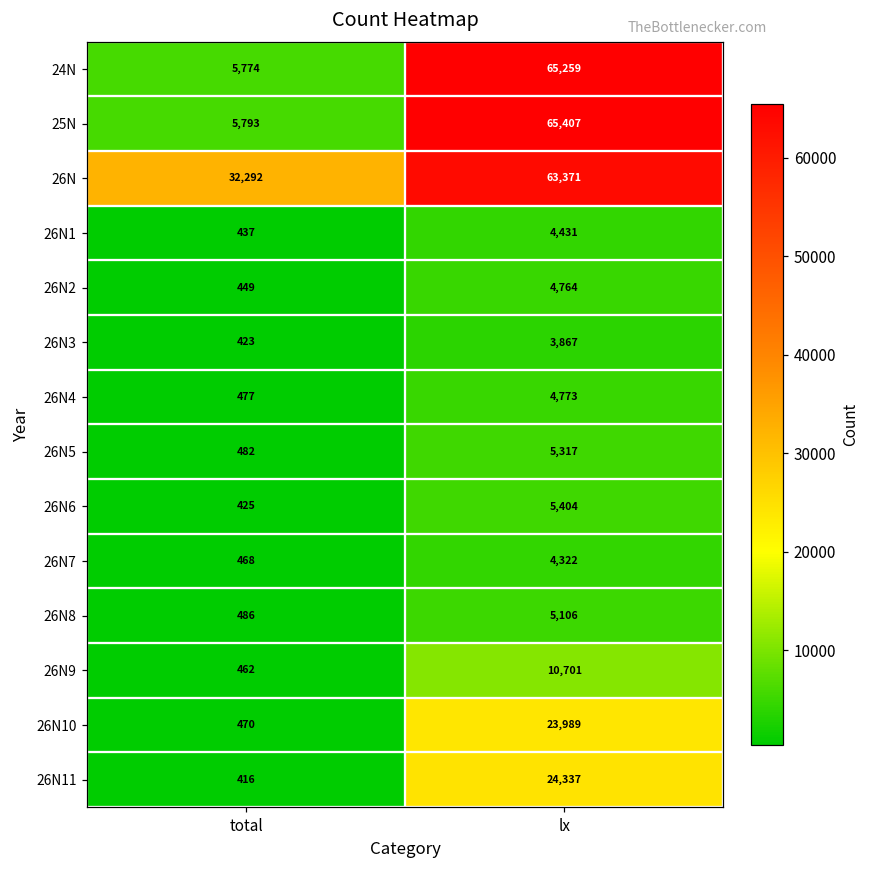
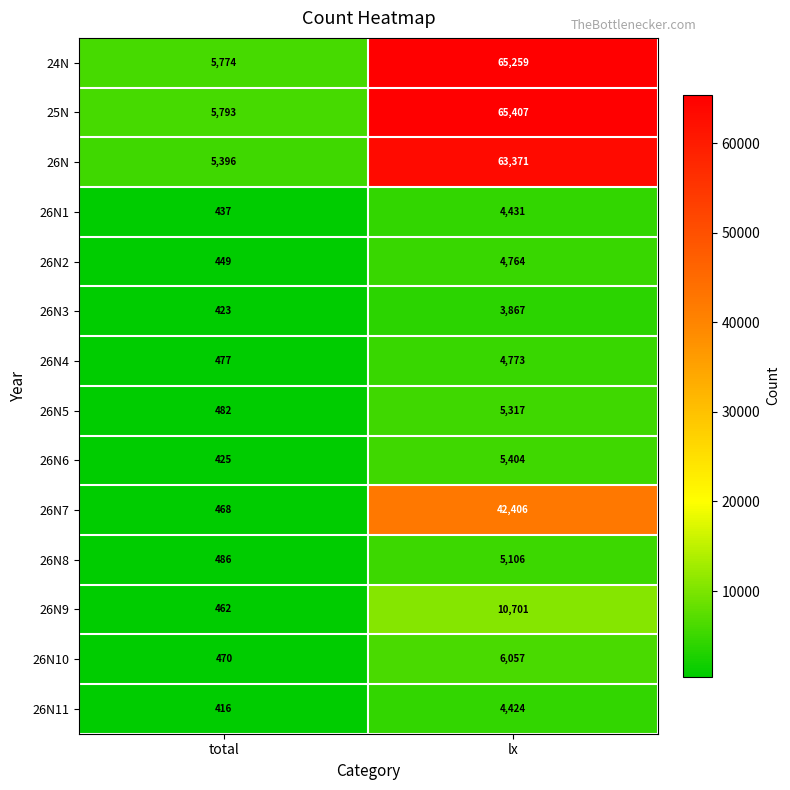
  {
    "24N": {
      "total": "5,774",
      "lx": "65,259"
    },
    "25N": {
      "total": "5,793",
      "lx": "65,407"
    },
    "26N": {
-     "total": "32,292",
+     "total": "5,396",
      "lx": "63,371"
    },
    "26N1": {
      "total": "437",
      "lx": "4,431"
    },
    "26N2": {
      "total": "449",
      "lx": "4,764"
    },
    "26N3": {
      "total": "423",
      "lx": "3,867"
    },
    "26N4": {
      "total": "477",
      "lx": "4,773"
    },
    "26N5": {
      "total": "482",
      "lx": "5,317"
    },
    "26N6": {
      "total": "425",
      "lx": "5,404"
    },
    "26N7": {
      "total": "468",
-     "lx": "4,322"
+     "lx": "42,406"
    },
    "26N8": {
      "total": "486",
      "lx": "5,106"
    },
    "26N9": {
      "total": "462",
      "lx": "10,701"
    },
    "26N10": {
      "total": "470",
-     "lx": "23,989"
+     "lx": "6,057"
    },
    "26N11": {
      "total": "416",
-     "lx": "24,337"
+     "lx": "4,424"
    }
  }
